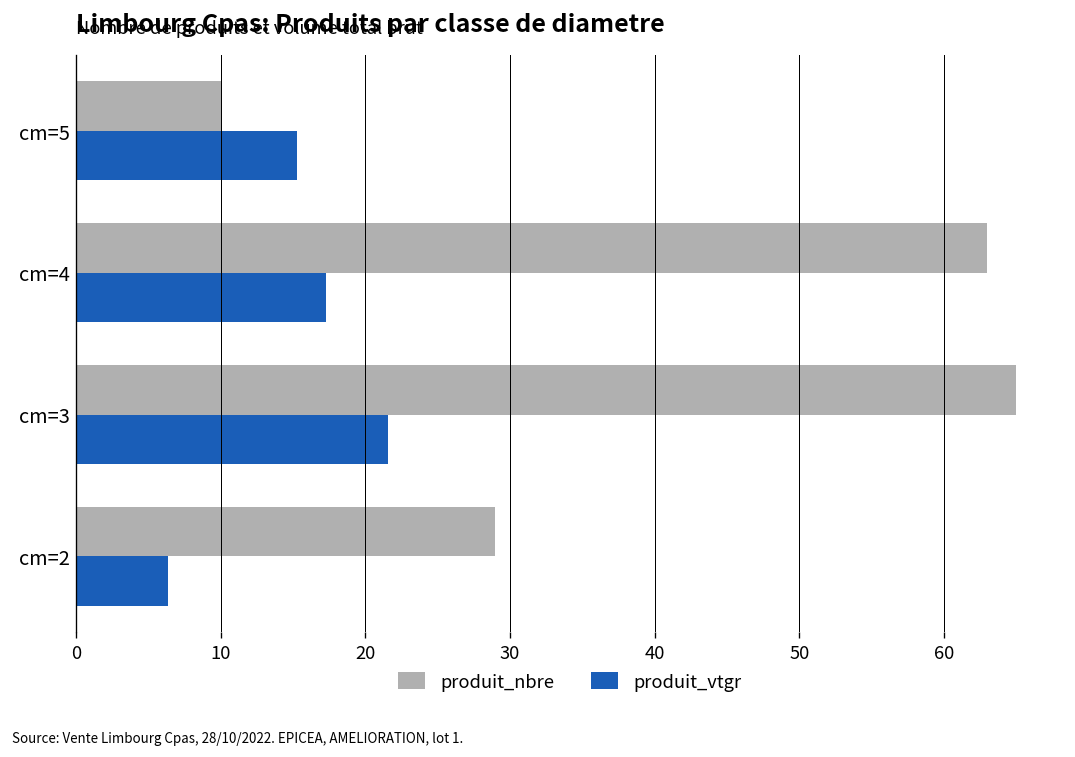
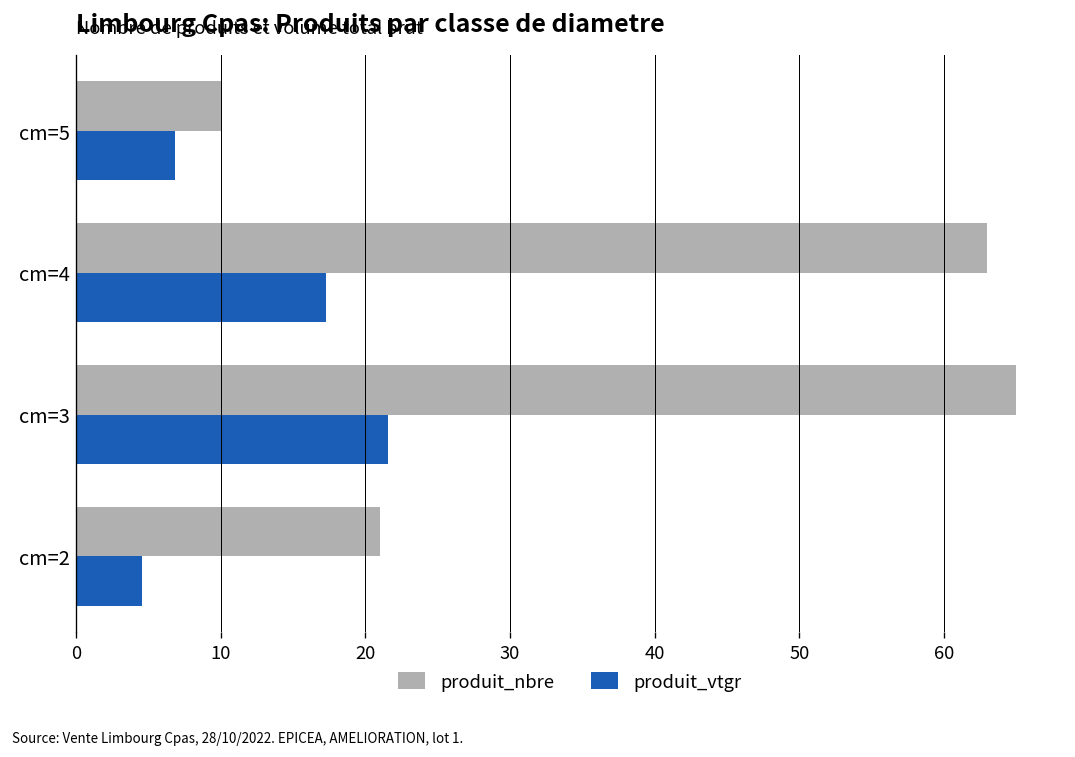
  {
    "produit_nbre": {
      "cm=5": 10,
      "cm=4": 63,
      "cm=3": 65,
-     "cm=2": 29
+     "cm=2": 21
    },
    "produit_vtgr": {
-     "cm=5": 15.3,
+     "cm=5": 6.8,
      "cm=4": 17.3,
      "cm=3": 21.6,
-     "cm=2": 6.4
+     "cm=2": 4.6
    }
  }
